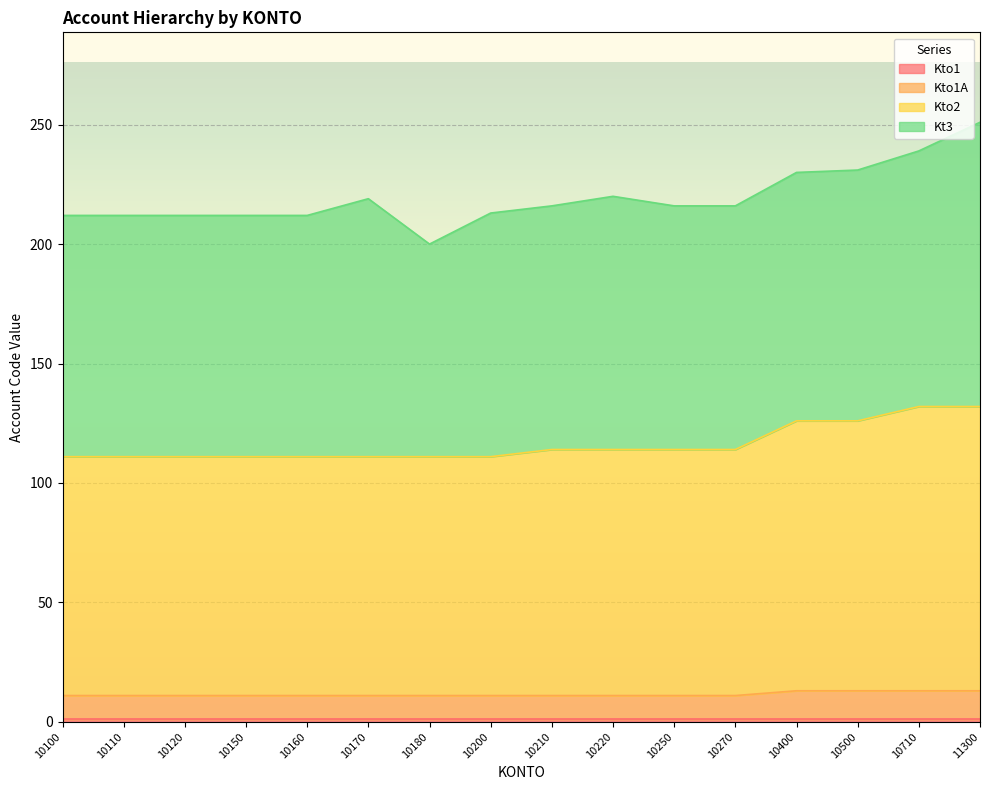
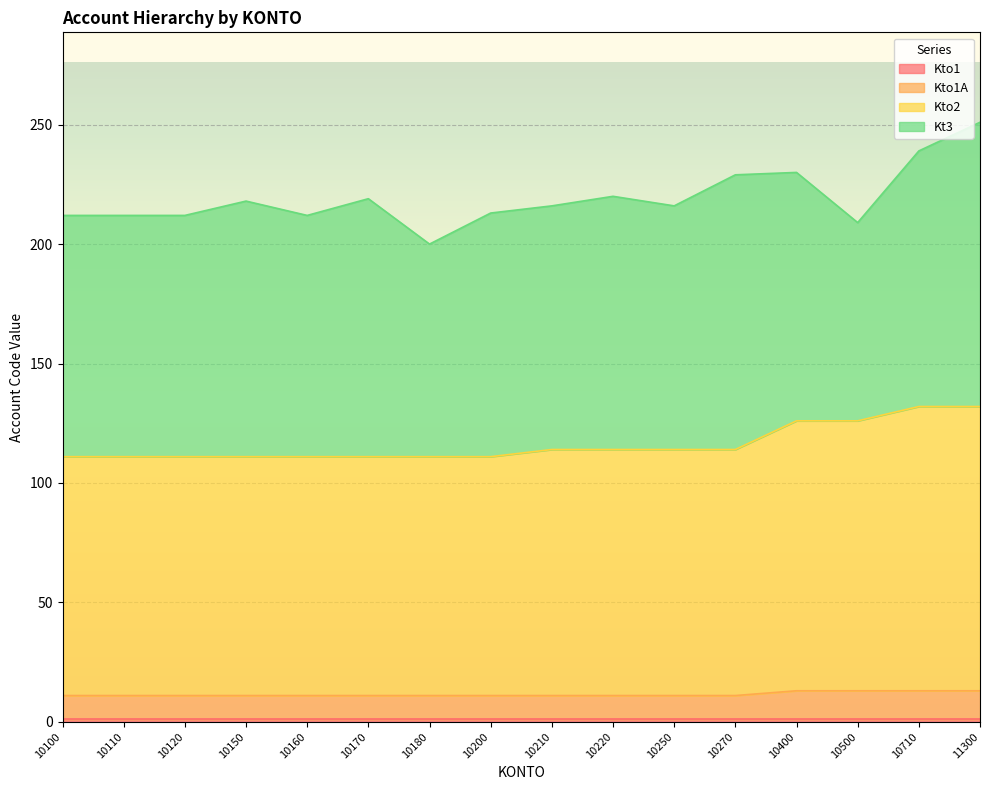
  {
    "Kto1": {
      "10100": 1,
      "10110": 1,
      "10120": 1,
      "10150": 1,
      "10160": 1,
      "10170": 1,
      "10180": 1,
      "10200": 1,
      "10210": 1,
      "10220": 1,
      "10250": 1,
      "10270": 1,
      "10400": 1,
      "10500": 1,
      "10710": 1,
      "11300": 1
    },
    "Kt3": {
      "10100": 101,
      "10110": 101,
      "10120": 101,
-     "10150": 101,
+     "10150": 107,
      "10160": 101,
      "10170": 108,
      "10180": 89,
      "10200": 102,
      "10210": 102,
      "10220": 106,
      "10250": 102,
-     "10270": 102,
+     "10270": 115,
      "10400": 104,
-     "10500": 105,
+     "10500": 83,
      "10710": 107,
      "11300": 119
    }
  }
